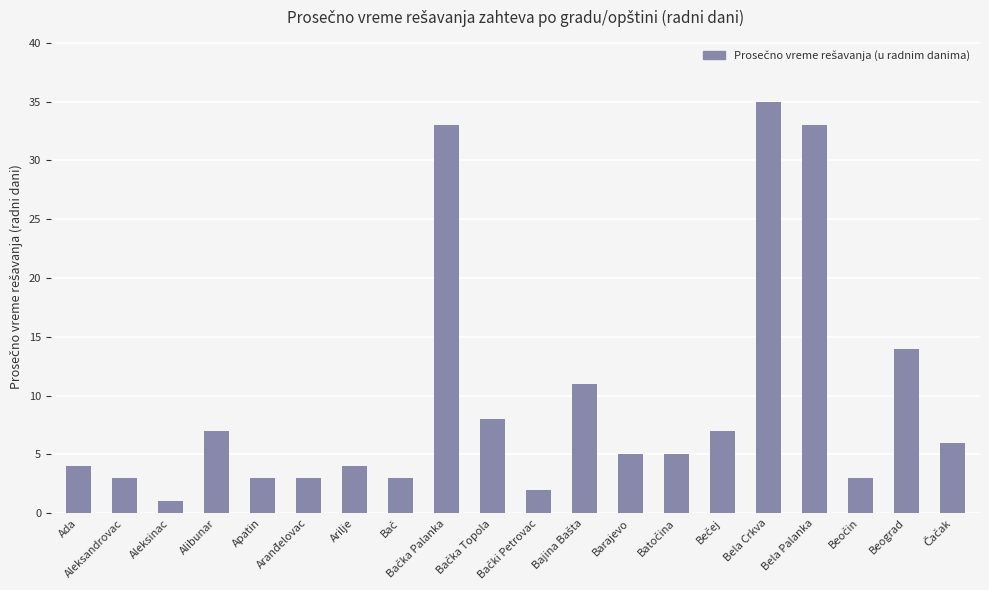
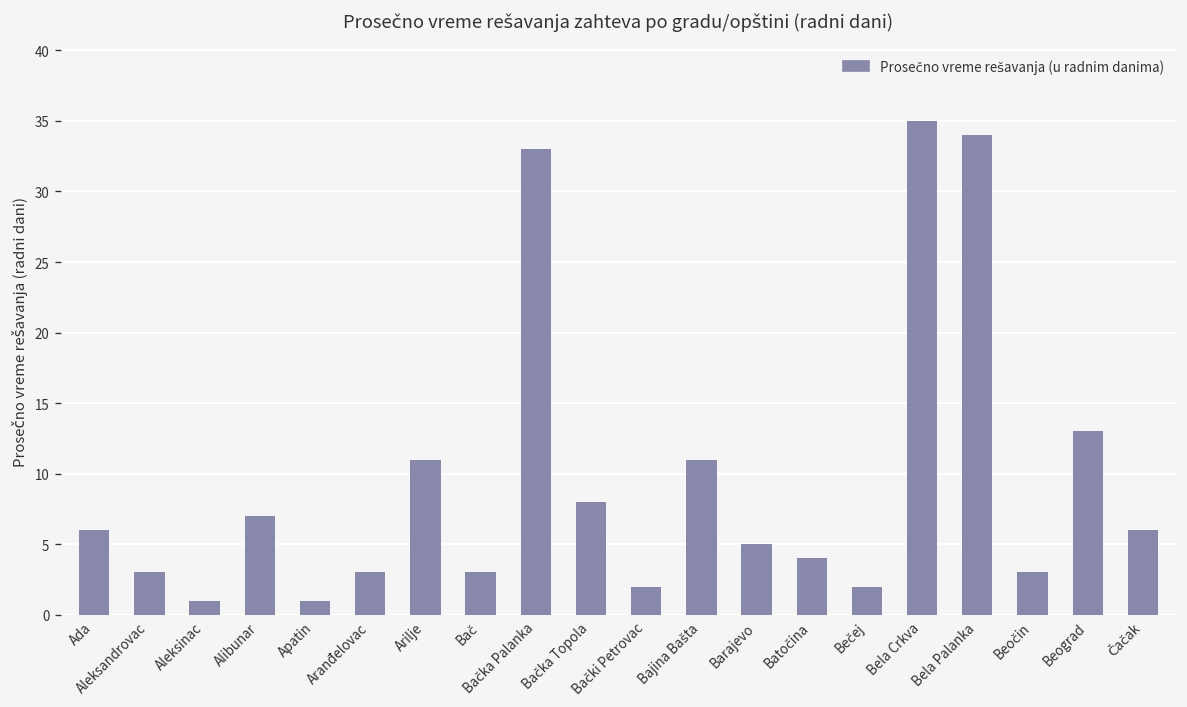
  {
-   "Ada": 4,
+   "Ada": 6,
    "Aleksandrovac": 3,
    "Aleksinac": 1,
    "Alibunar": 7,
-   "Apatin": 3,
+   "Apatin": 1,
    "Aranđelovac": 3,
-   "Arilje": 4,
+   "Arilje": 11,
    "Bač": 3,
    "Bačka Palanka": 33,
    "Bačka Topola": 8,
    "Bački Petrovac": 2,
    "Bajina Bašta": 11,
    "Barajevo": 5,
-   "Batočina": 5,
-   "Bečej": 7,
+   "Batočina": 4,
+   "Bečej": 2,
    "Bela Crkva": 35,
-   "Bela Palanka": 33,
+   "Bela Palanka": 34,
    "Beočin": 3,
-   "Beograd": 14,
+   "Beograd": 13,
    "Čačak": 6
  }
